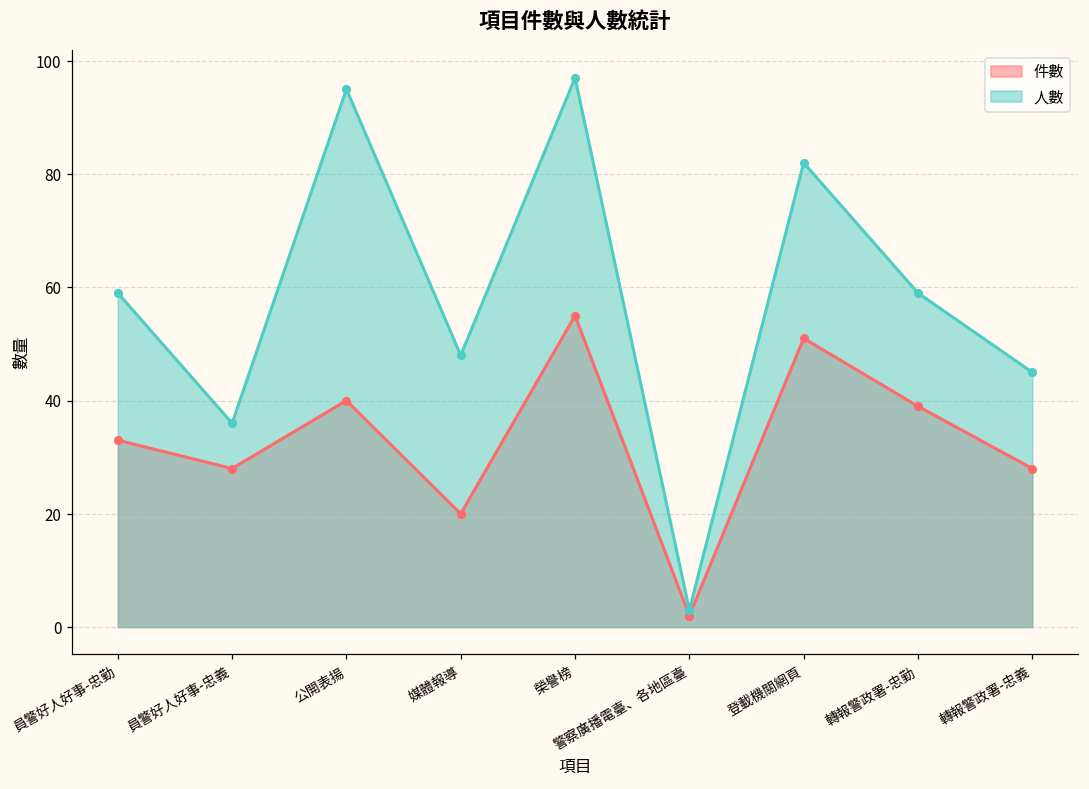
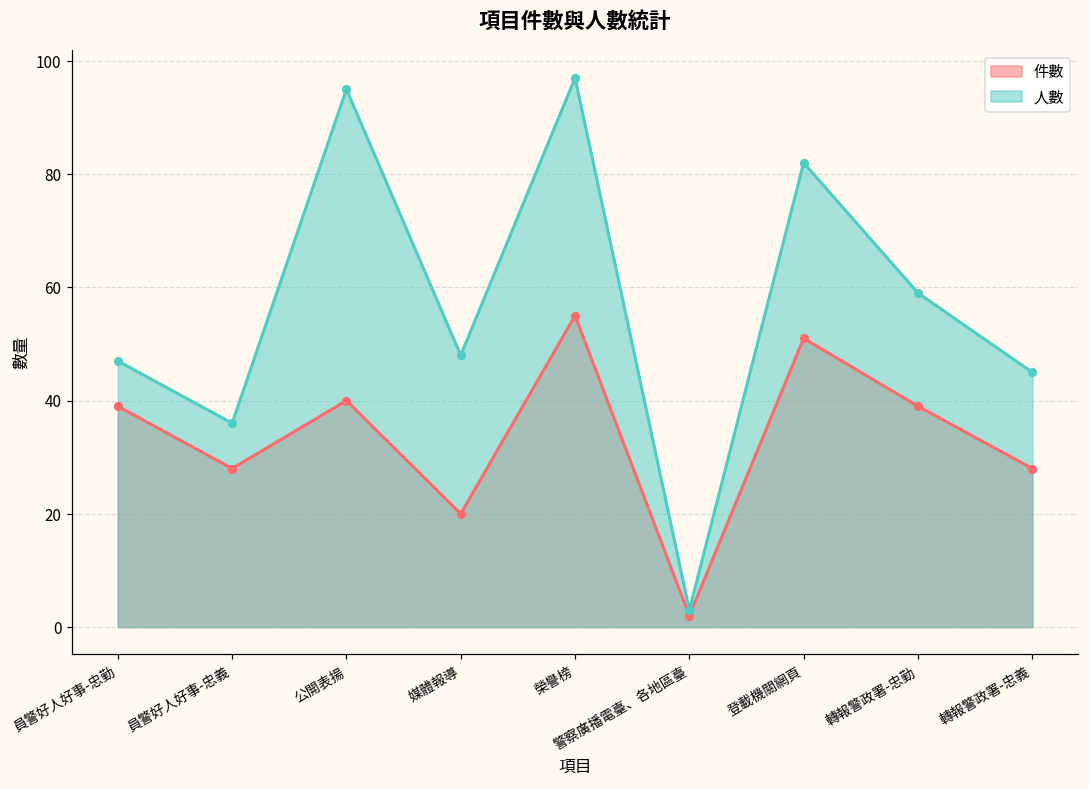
  {
    "件數": {
-     "員警好人好事-忠勤": 33,
+     "員警好人好事-忠勤": 39,
      "員警好人好事-忠義": 28,
      "公開表揚": 40,
      "媒體報導": 20,
      "榮譽榜": 55,
      "警察廣播電臺、各地區臺": 2,
      "登載機關網頁": 51,
      "轉報警政署-忠勤": 39,
      "轉報警政署-忠義": 28
    },
    "人數": {
-     "員警好人好事-忠勤": 59,
+     "員警好人好事-忠勤": 47,
      "員警好人好事-忠義": 36,
      "公開表揚": 95,
      "媒體報導": 48,
      "榮譽榜": 97,
      "警察廣播電臺、各地區臺": 3,
      "登載機關網頁": 82,
      "轉報警政署-忠勤": 59,
      "轉報警政署-忠義": 45
    }
  }
